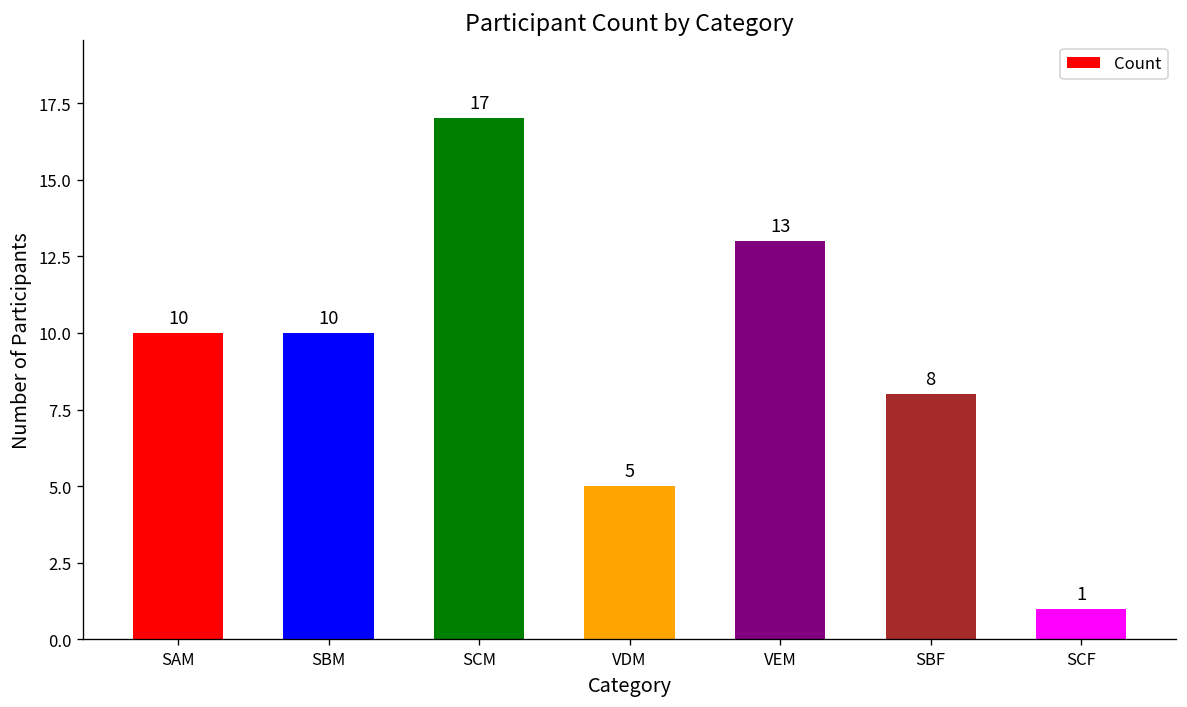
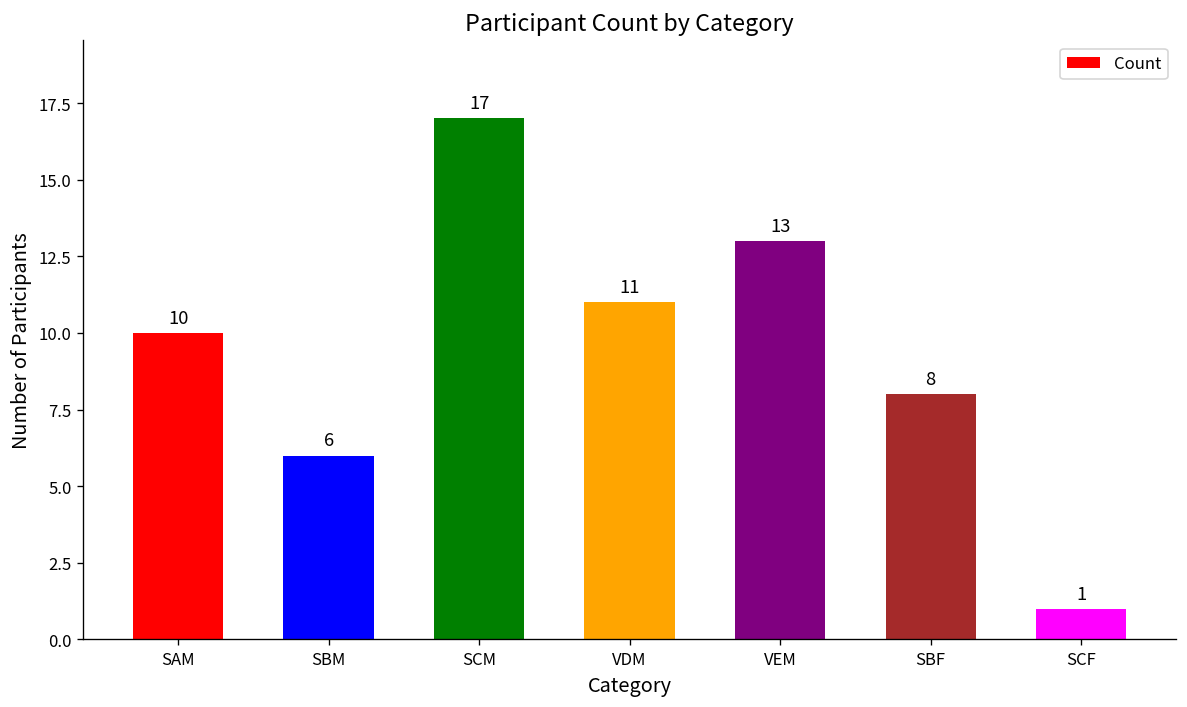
  {
    "SAM": 10,
-   "SBM": 10,
+   "SBM": 6,
    "SCM": 17,
-   "VDM": 5,
+   "VDM": 11,
    "VEM": 13,
    "SBF": 8,
    "SCF": 1
  }
